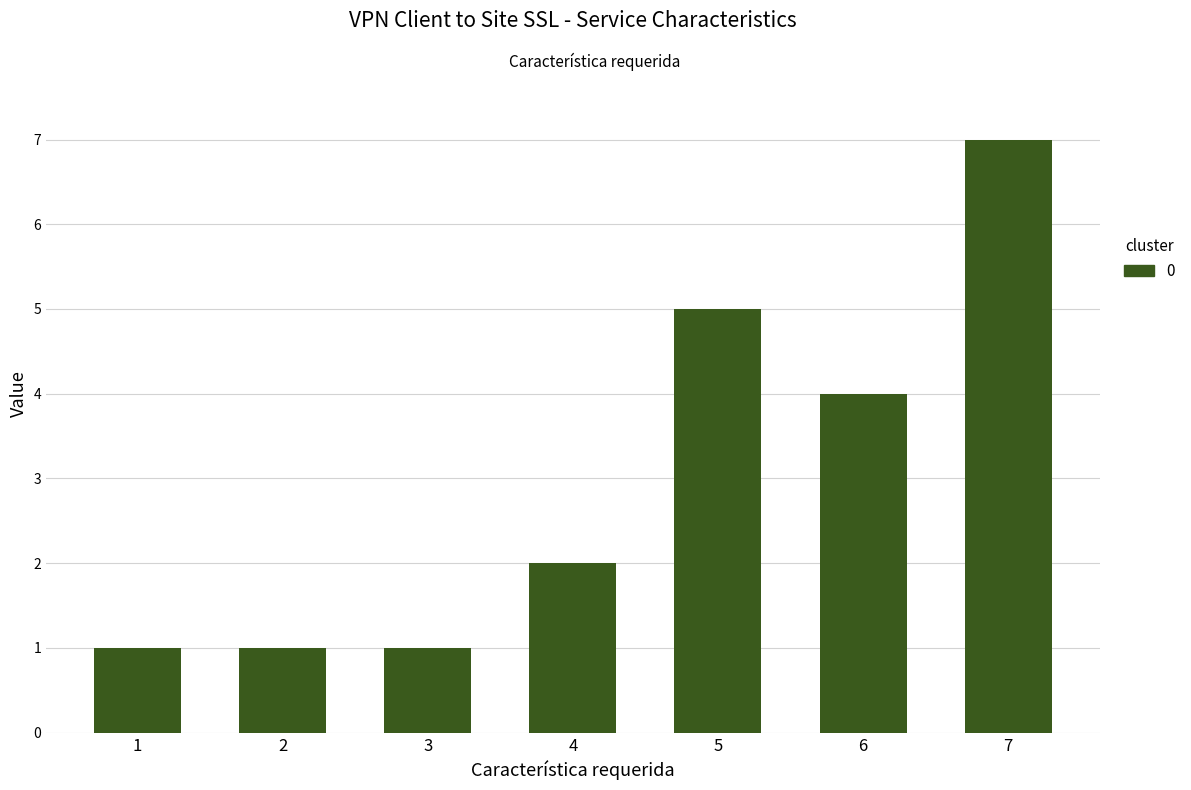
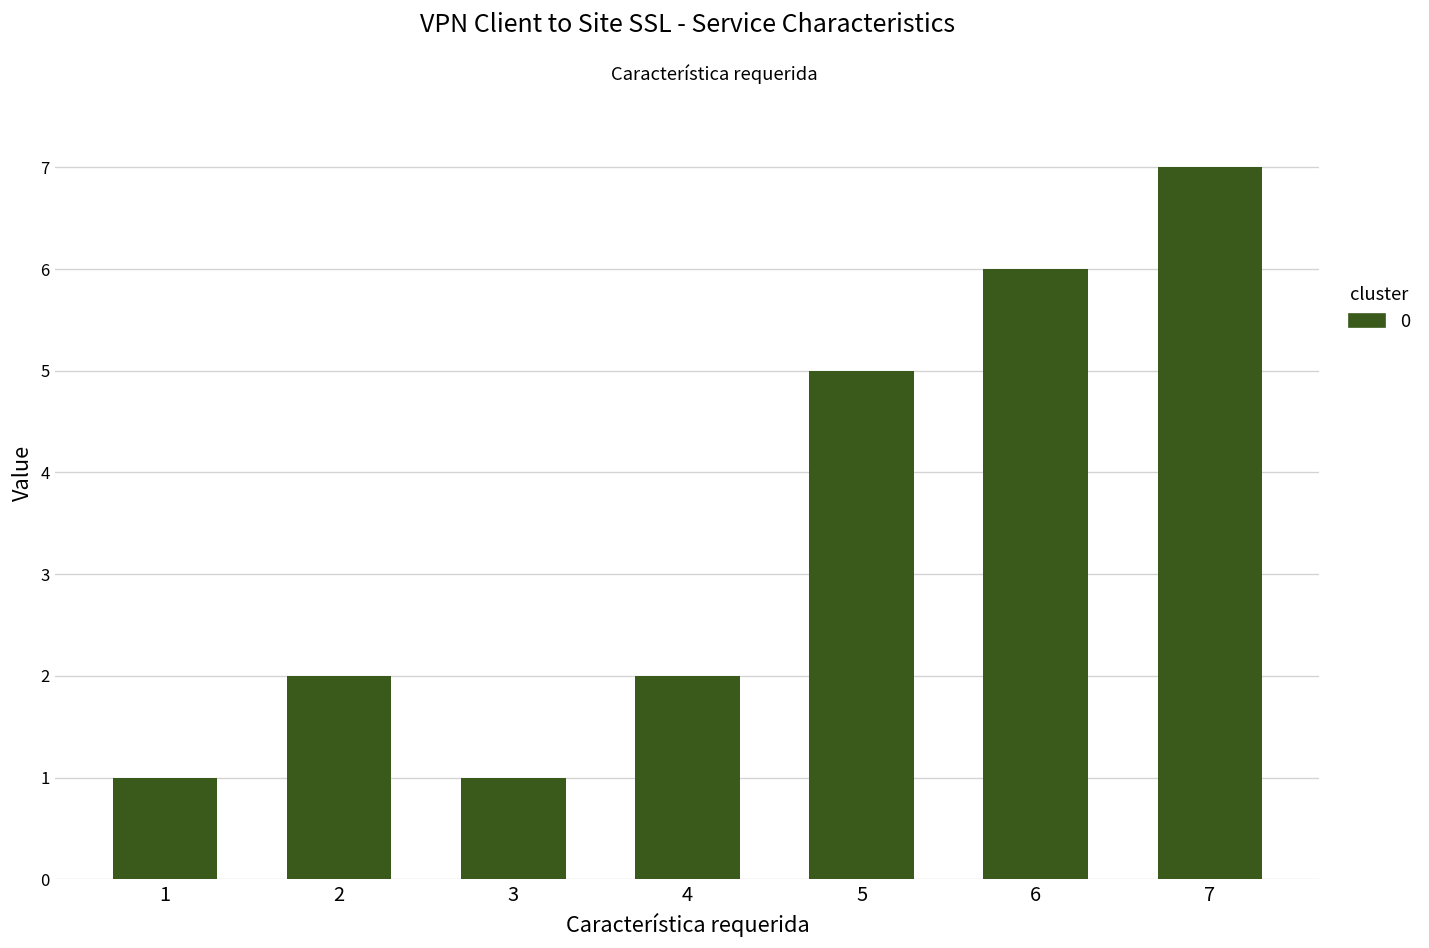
  {
    "1": 1,
-   "2": 1,
+   "2": 2,
    "3": 1,
    "4": 2,
    "5": 5,
-   "6": 4,
+   "6": 6,
    "7": 7
  }
